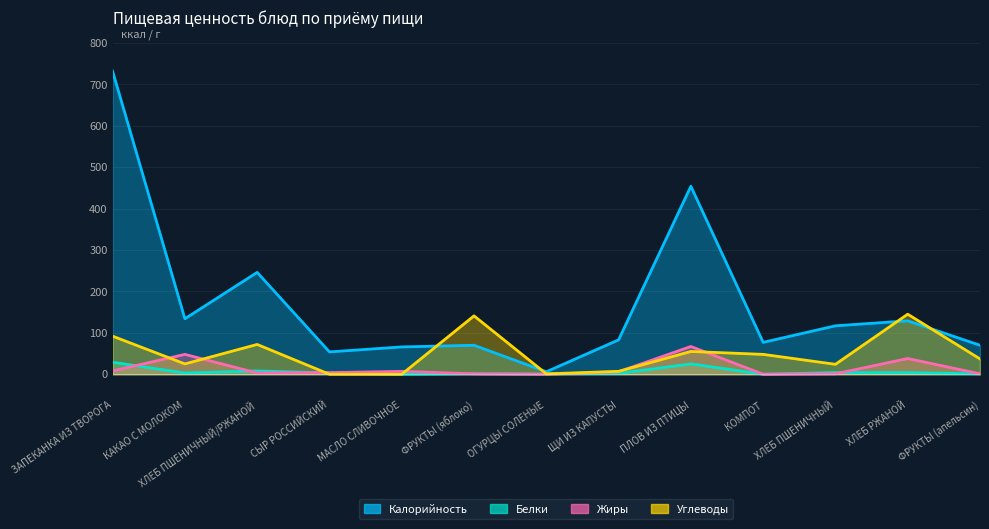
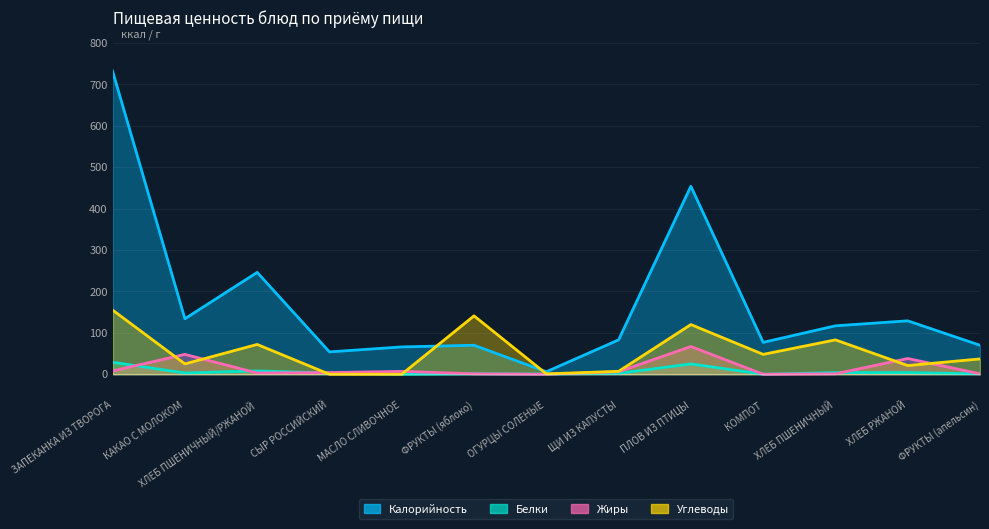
  {
    "Жиры": {
      "ЗАПЕКАНКА ИЗ ТВОРОГА": 10,
      "КАКАО С МОЛОКОМ": 50,
      "МАСЛО СЛИВОЧНОЕ": 10,
      "ПЛОВ ИЗ ПТИЦЫ": 70,
      "ХЛЕБ РЖАНОЙ": 40
    },
    "Углеводы": {
-     "ЗАПЕКАНКА ИЗ ТВОРОГА": 90,
+     "ЗАПЕКАНКА ИЗ ТВОРОГА": 160,
      "КАКАО С МОЛОКОМ": 30,
      "ХЛЕБ ПШЕНИЧНЫЙ/РЖАНОЙ": 70,
      "ФРУКТЫ (яблоко)": 140,
-     "ПЛОВ ИЗ ПТИЦЫ": 60,
+     "ПЛОВ ИЗ ПТИЦЫ": 120,
      "КОМПОТ": 50,
-     "ХЛЕБ ПШЕНИЧНЫЙ": 20,
-     "ХЛЕБ РЖАНОЙ": 150,
+     "ХЛЕБ ПШЕНИЧНЫЙ": 80,
+     "ХЛЕБ РЖАНОЙ": 20,
      "ФРУКТЫ (апельсин)": 40
    }
  }
